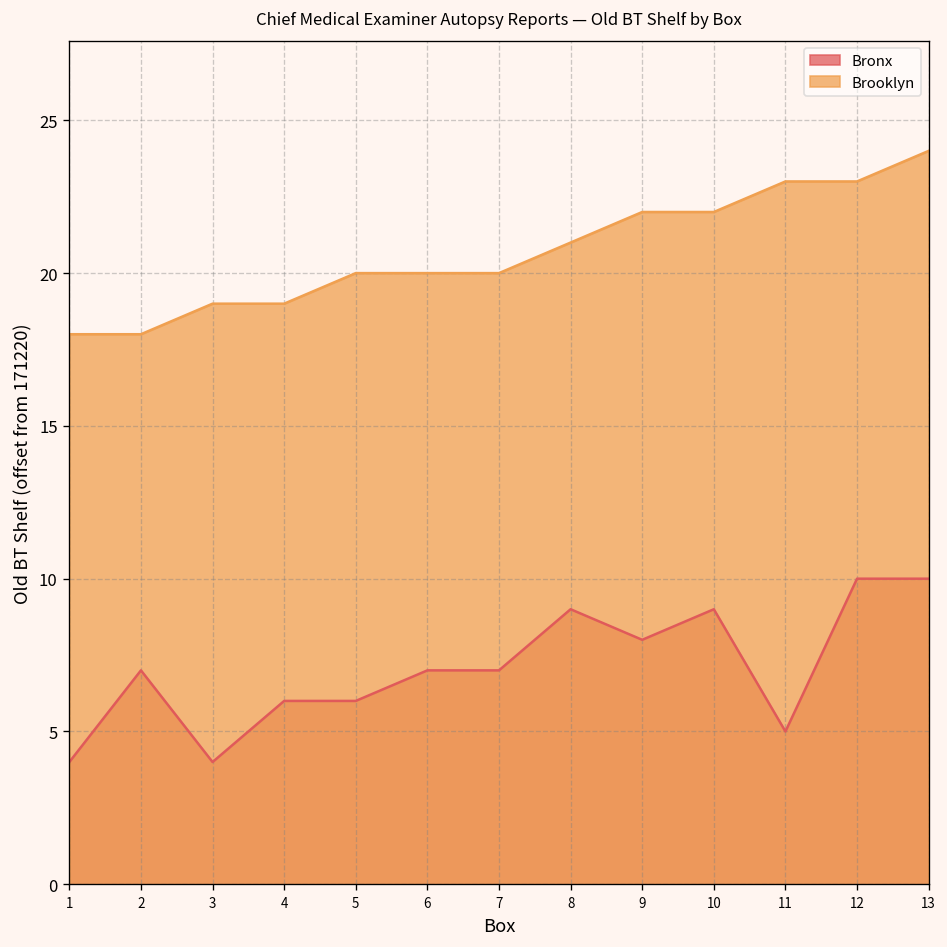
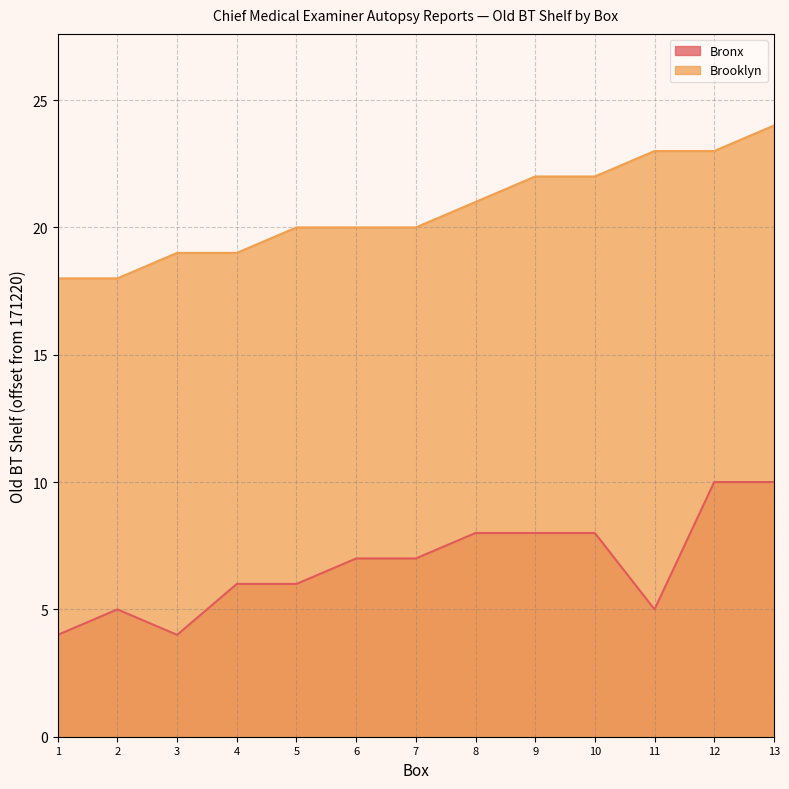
  {
    "Bronx": {
      "1": 4.0,
-     "2": 7.0,
+     "2": 5.0,
      "3": 4.0,
      "4": 6.0,
      "5": 6.0,
      "6": 7.0,
      "7": 7.0,
-     "8": 9.0,
+     "8": 8.0,
      "9": 8.0,
-     "10": 9.0,
+     "10": 8.0,
      "11": 5.0,
      "12": 10.0,
      "13": 10.0
    },
    "Brooklyn": {
      "1": 18.0,
      "2": 18.0,
      "3": 19.0,
      "4": 19.0,
      "5": 20.0,
      "6": 20.0,
      "7": 20.0,
      "8": 21.0,
      "9": 22.0,
      "10": 22.0,
      "11": 23.0,
      "12": 23.0,
      "13": 24.0
    }
  }
